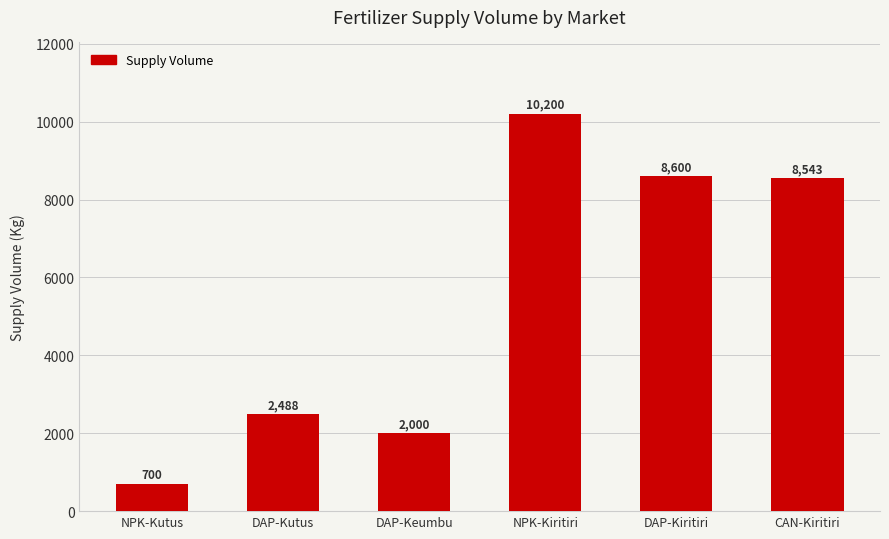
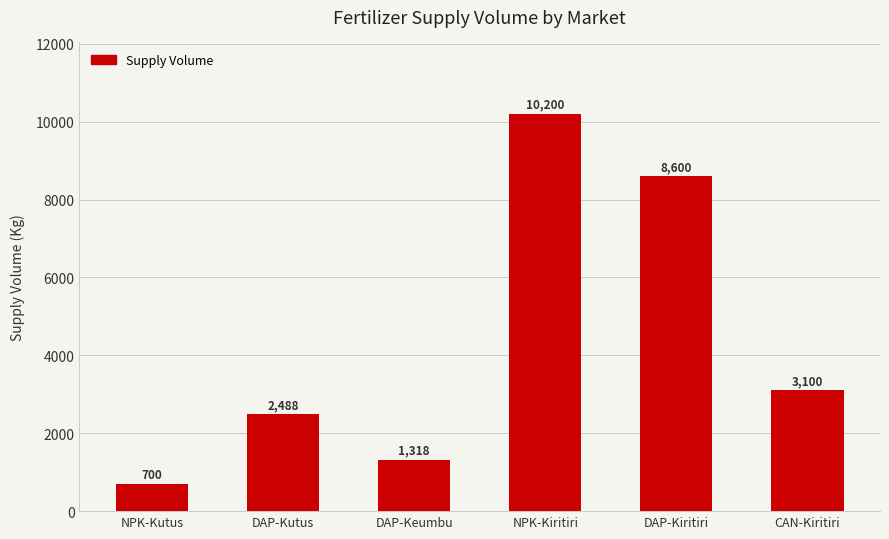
  {
    "NPK-Kutus": "700",
    "DAP-Kutus": "2,488",
-   "DAP-Keumbu": "2,000",
+   "DAP-Keumbu": "1,318",
    "NPK-Kiritiri": "10,200",
    "DAP-Kiritiri": "8,600",
-   "CAN-Kiritiri": "8,543"
+   "CAN-Kiritiri": "3,100"
  }
